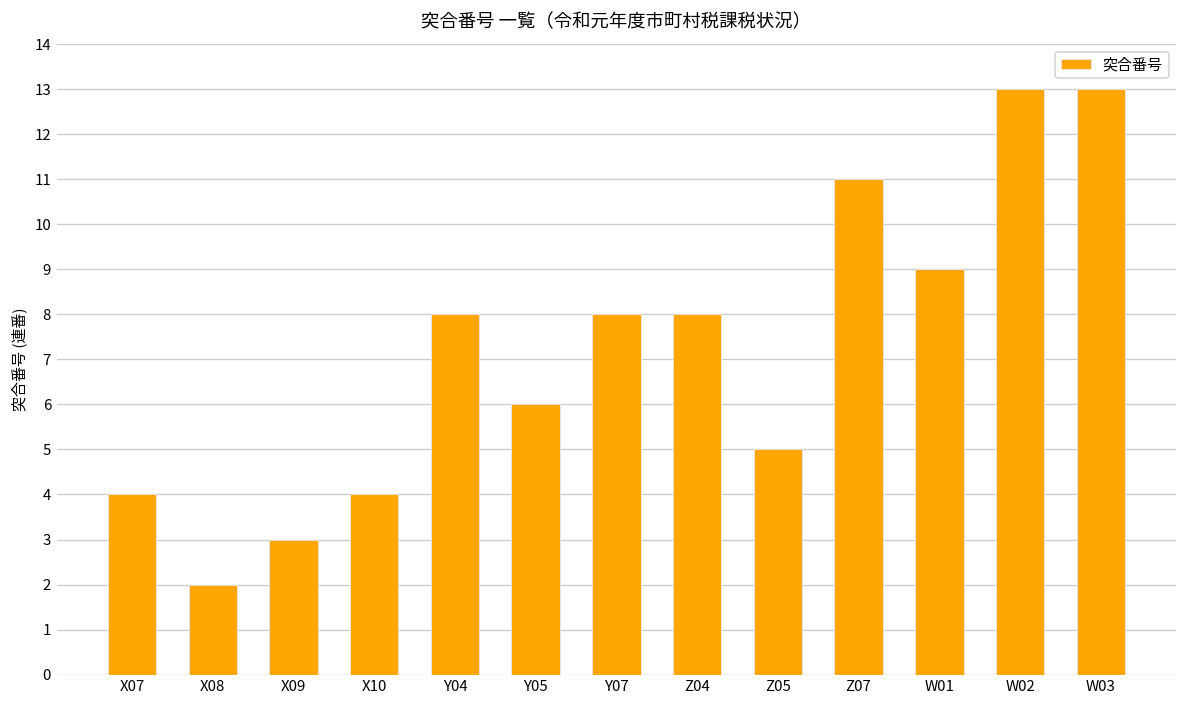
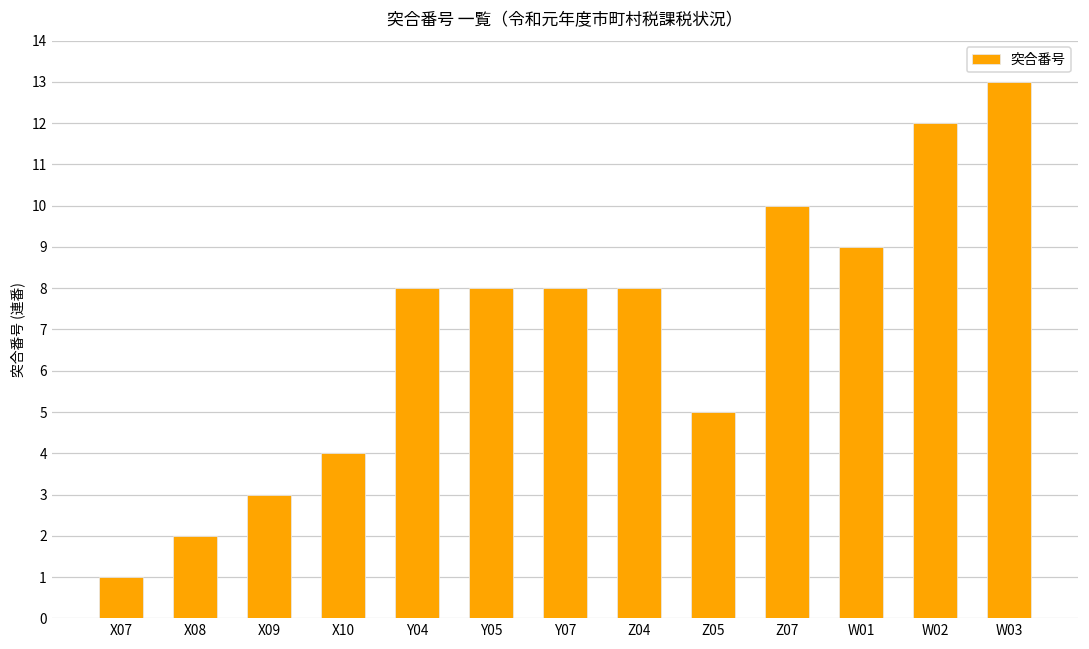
  {
-   "X07": 4,
+   "X07": 1,
    "X08": 2,
    "X09": 3,
    "X10": 4,
    "Y04": 8,
-   "Y05": 6,
+   "Y05": 8,
    "Y07": 8,
    "Z04": 8,
    "Z05": 5,
-   "Z07": 11,
+   "Z07": 10,
    "W01": 9,
-   "W02": 13,
+   "W02": 12,
    "W03": 13
  }
